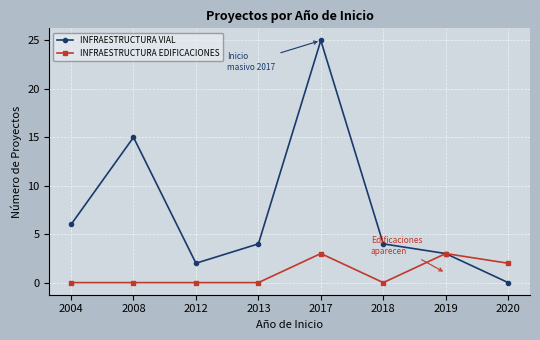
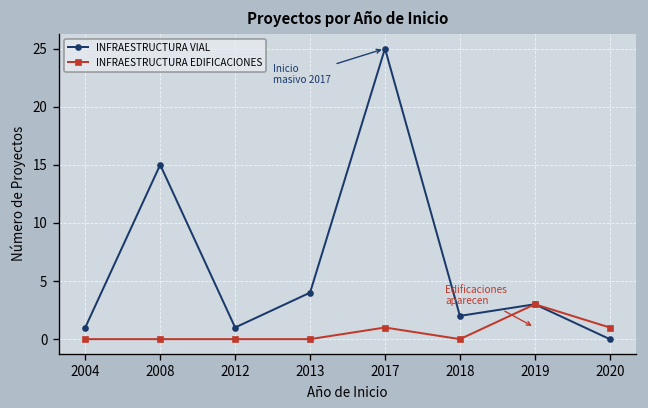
  {
    "INFRAESTRUCTURA VIAL": {
-     "2004": 6,
+     "2004": 1,
      "2008": 15,
-     "2012": 2,
+     "2012": 1,
      "2013": 4,
-     "2018": 4,
+     "2018": 2,
      "2020": 0
    },
    "INFRAESTRUCTURA EDIFICACIONES": {
      "2004": 0,
      "2008": 0,
      "2012": 0,
      "2013": 0,
-     "2017": 3,
+     "2017": 1,
      "2018": 0,
-     "2020": 2
+     "2020": 1
    }
  }
